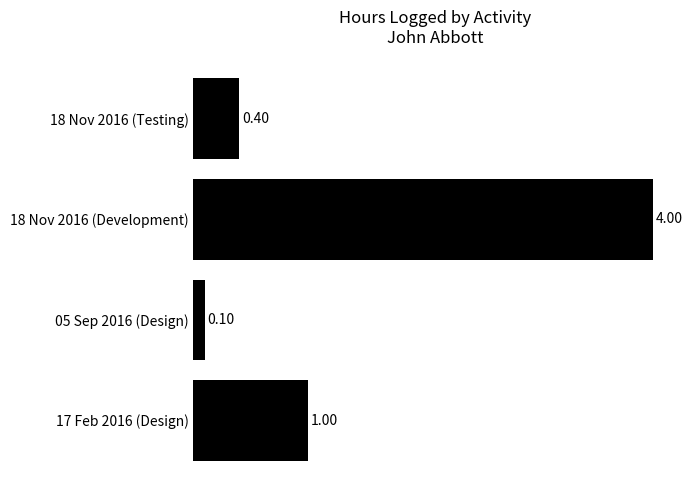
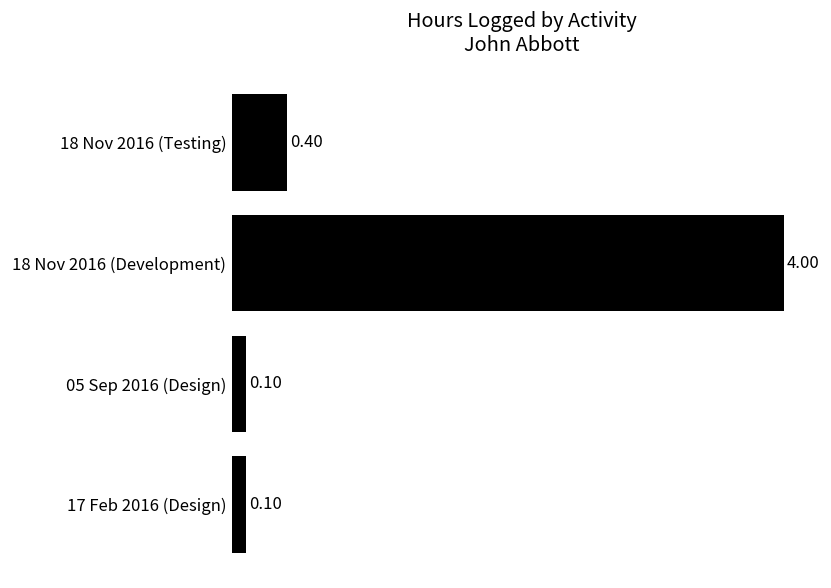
  {
    "18 Nov 2016 (Testing)": 0.40,
    "18 Nov 2016 (Development)": 4.00,
    "05 Sep 2016 (Design)": 0.10,
-   "17 Feb 2016 (Design)": 1.00
+   "17 Feb 2016 (Design)": 0.10
  }
